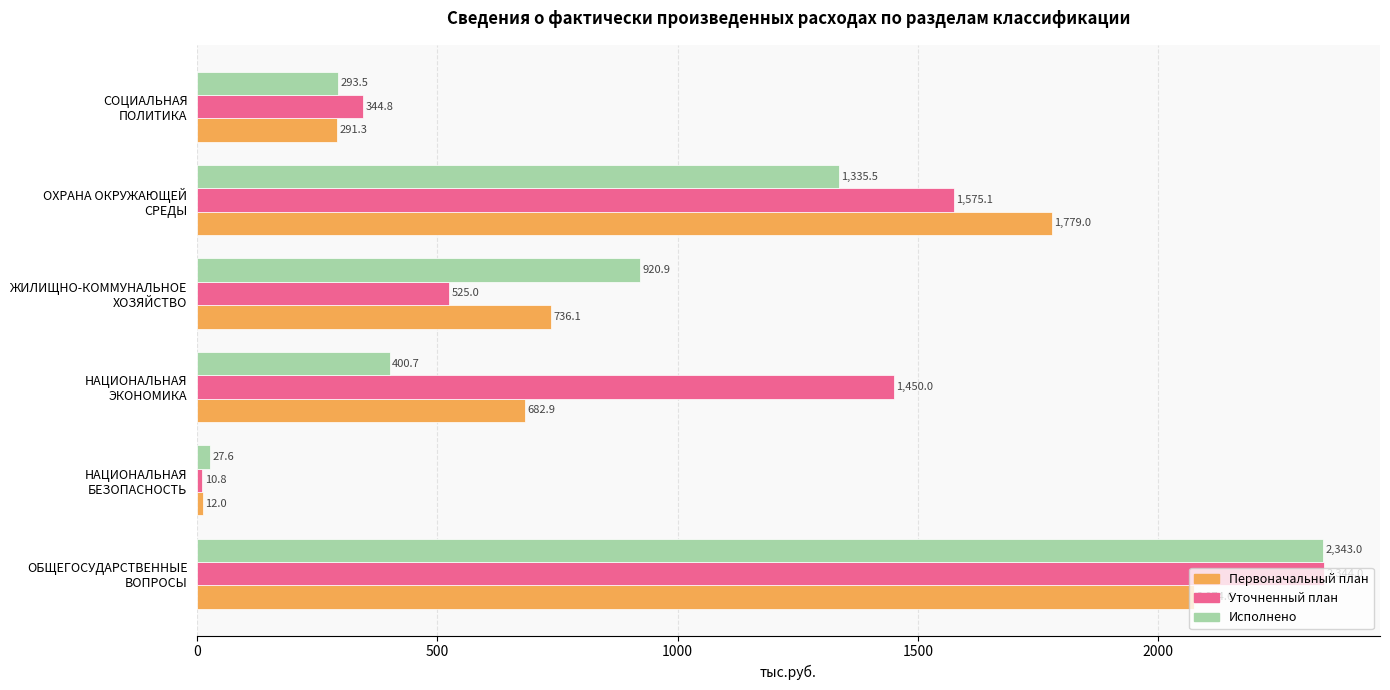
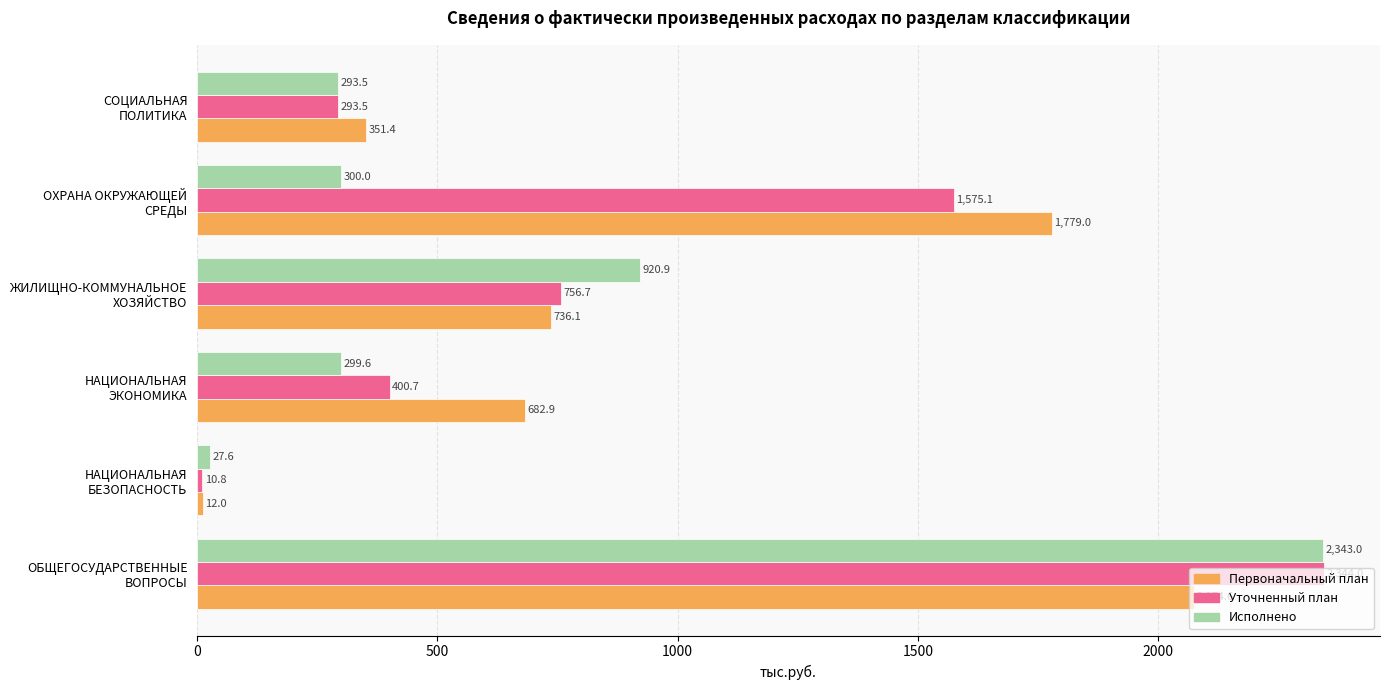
  {
    "Первоначальный план": {
-     "СОЦИАЛЬНАЯ ПОЛИТИКА": "291.3",
+     "СОЦИАЛЬНАЯ ПОЛИТИКА": "351.4",
      "ОХРАНА ОКРУЖАЮЩЕЙ СРЕДЫ": "1,779.0",
      "ЖИЛИЩНО-КОММУНАЛЬНОЕ ХОЗЯЙСТВО": "736.1",
      "НАЦИОНАЛЬНАЯ ЭКОНОМИКА": "682.9",
      "НАЦИОНАЛЬНАЯ БЕЗОПАСНОСТЬ": "12.0"
    },
    "Уточненный план": {
-     "СОЦИАЛЬНАЯ ПОЛИТИКА": "344.8",
+     "СОЦИАЛЬНАЯ ПОЛИТИКА": "293.5",
      "ОХРАНА ОКРУЖАЮЩЕЙ СРЕДЫ": "1,575.1",
-     "ЖИЛИЩНО-КОММУНАЛЬНОЕ ХОЗЯЙСТВО": "525.0",
-     "НАЦИОНАЛЬНАЯ ЭКОНОМИКА": "1,450.0",
+     "ЖИЛИЩНО-КОММУНАЛЬНОЕ ХОЗЯЙСТВО": "756.7",
+     "НАЦИОНАЛЬНАЯ ЭКОНОМИКА": "400.7",
      "НАЦИОНАЛЬНАЯ БЕЗОПАСНОСТЬ": "10.8"
    },
    "Исполнено": {
      "СОЦИАЛЬНАЯ ПОЛИТИКА": "293.5",
-     "ОХРАНА ОКРУЖАЮЩЕЙ СРЕДЫ": "1,335.5",
+     "ОХРАНА ОКРУЖАЮЩЕЙ СРЕДЫ": "300.0",
      "ЖИЛИЩНО-КОММУНАЛЬНОЕ ХОЗЯЙСТВО": "920.9",
-     "НАЦИОНАЛЬНАЯ ЭКОНОМИКА": "400.7",
+     "НАЦИОНАЛЬНАЯ ЭКОНОМИКА": "299.6",
      "НАЦИОНАЛЬНАЯ БЕЗОПАСНОСТЬ": "27.6",
      "ОБЩЕГОСУДАРСТВЕННЫЕ ВОПРОСЫ": "2,343.0"
    }
  }
